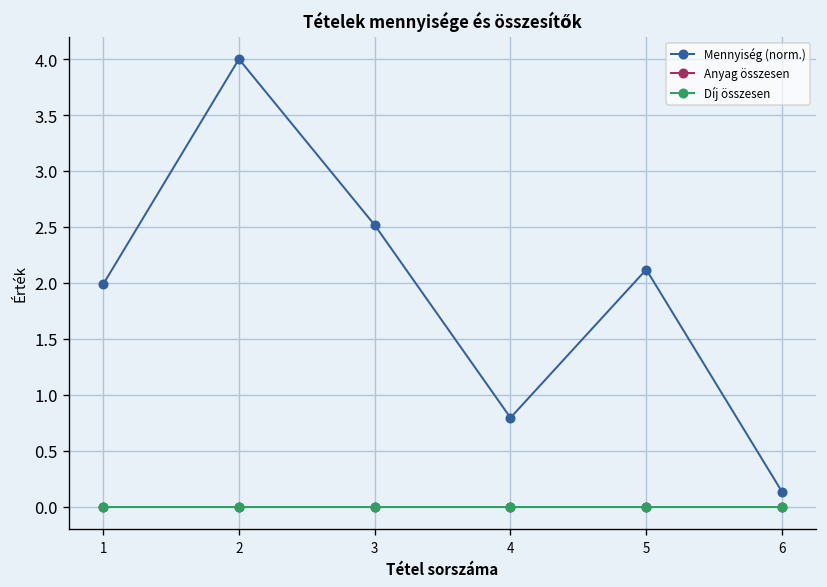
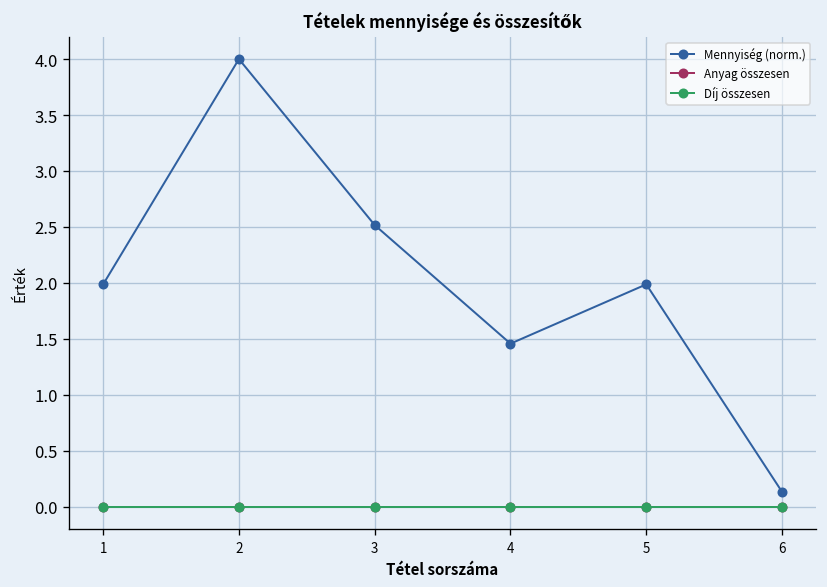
  {
    "Mennyiség (norm.)": {
      "1": 2.0,
      "2": 4.0,
      "3": 2.5,
-     "4": 0.8,
-     "5": 2.1,
+     "4": 1.5,
+     "5": 2.0,
      "6": 0.1
    },
    "Díj összesen": {
      "1": 0.0,
      "2": 0.0,
      "3": 0.0,
      "4": 0.0,
      "5": 0.0,
      "6": 0.0
    }
  }
